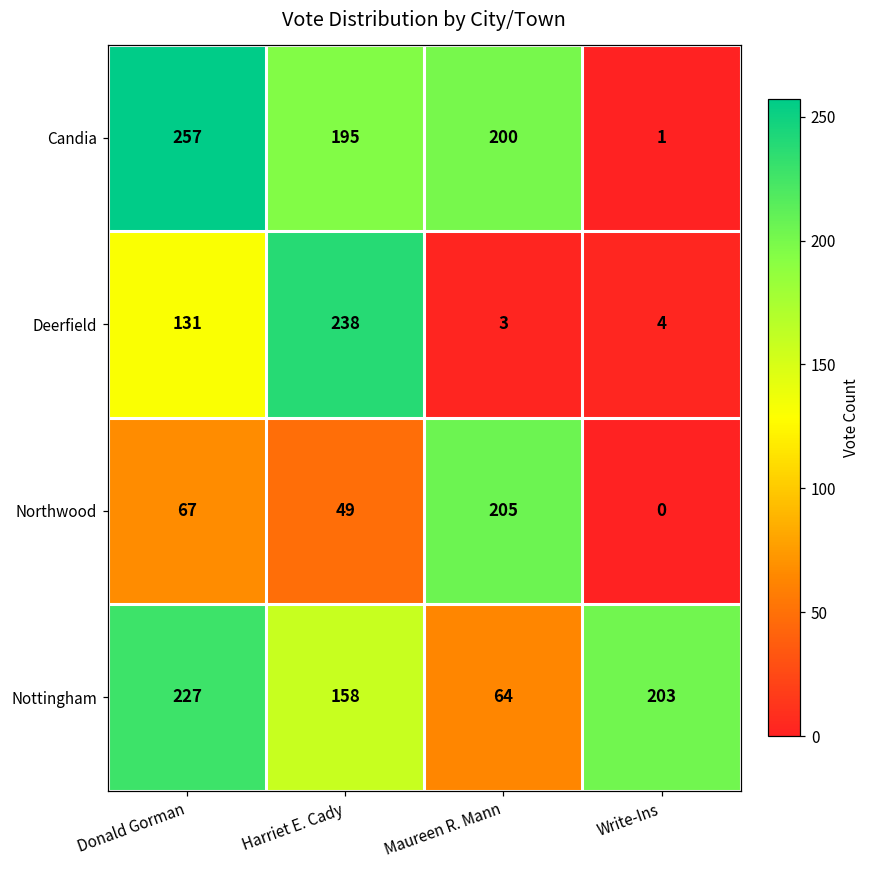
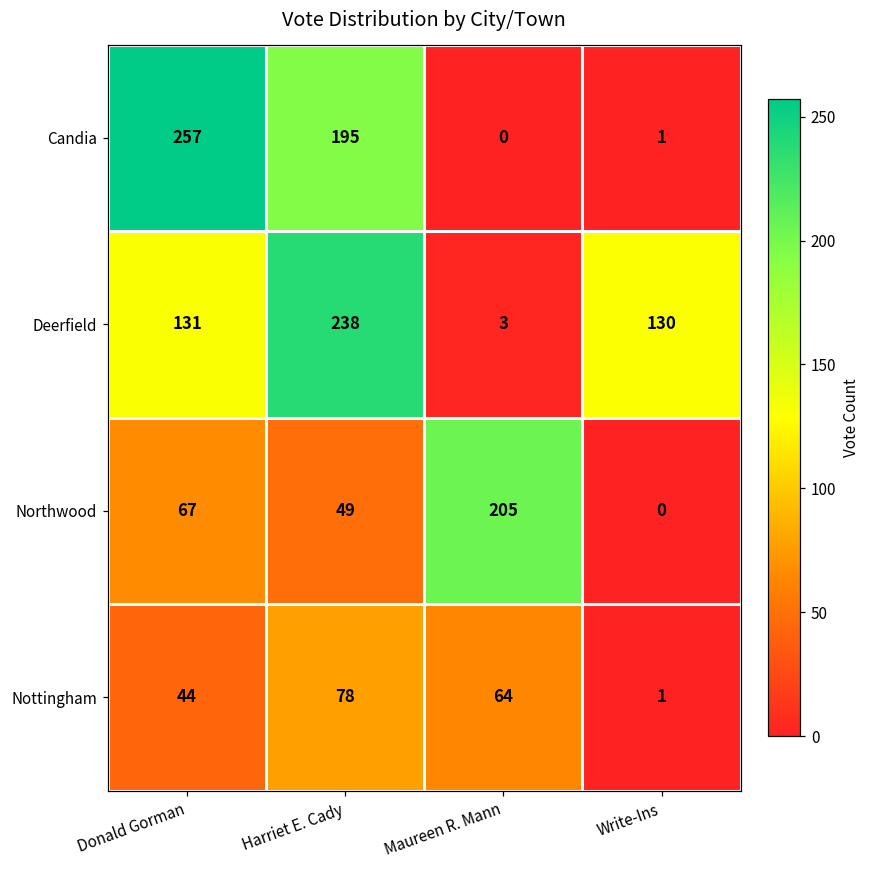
  {
    "Candia": {
      "Donald Gorman": 257,
      "Harriet E. Cady": 195,
-     "Maureen R. Mann": 200,
+     "Maureen R. Mann": 0,
      "Write-Ins": 1
    },
    "Deerfield": {
      "Donald Gorman": 131,
      "Harriet E. Cady": 238,
      "Maureen R. Mann": 3,
-     "Write-Ins": 4
+     "Write-Ins": 130
    },
    "Northwood": {
      "Donald Gorman": 67,
      "Harriet E. Cady": 49,
      "Maureen R. Mann": 205,
      "Write-Ins": 0
    },
    "Nottingham": {
-     "Donald Gorman": 227,
-     "Harriet E. Cady": 158,
+     "Donald Gorman": 44,
+     "Harriet E. Cady": 78,
      "Maureen R. Mann": 64,
-     "Write-Ins": 203
+     "Write-Ins": 1
    }
  }
